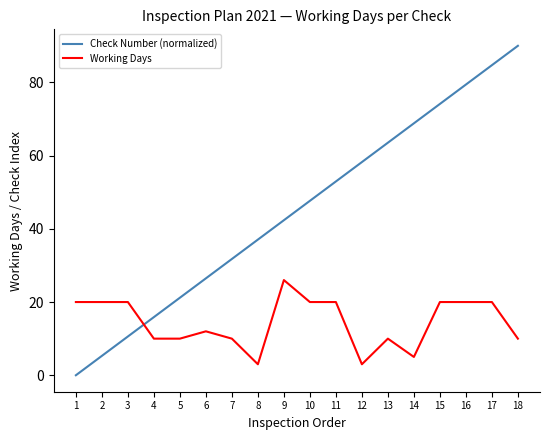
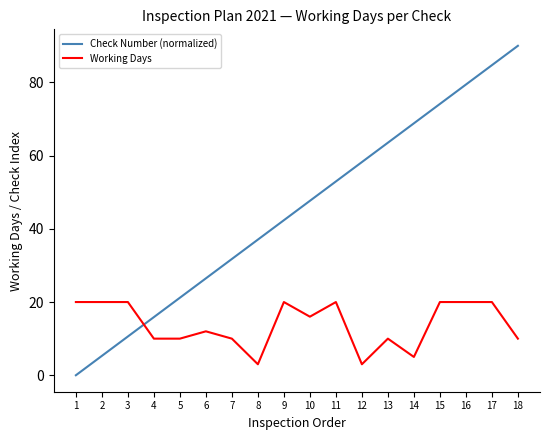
  {
    "Check Number (normalized)": {
      "1": 0,
      "2": 5,
      "3": 11,
      "4": 16,
      "5": 21,
      "6": 26,
      "7": 32,
      "8": 37,
      "9": 42,
      "10": 48,
      "11": 53,
      "12": 58,
      "13": 64,
      "14": 69,
      "15": 74,
      "16": 79,
      "17": 85,
      "18": 90
    },
    "Working Days": {
      "1": 20,
      "2": 20,
      "3": 20,
      "4": 10,
      "5": 10,
      "6": 12,
      "7": 10,
      "8": 3,
-     "9": 26,
-     "10": 20,
+     "9": 20,
+     "10": 16,
      "11": 20,
      "12": 3,
      "13": 10,
      "14": 5,
      "15": 20,
      "16": 20,
      "17": 20,
      "18": 10
    }
  }
